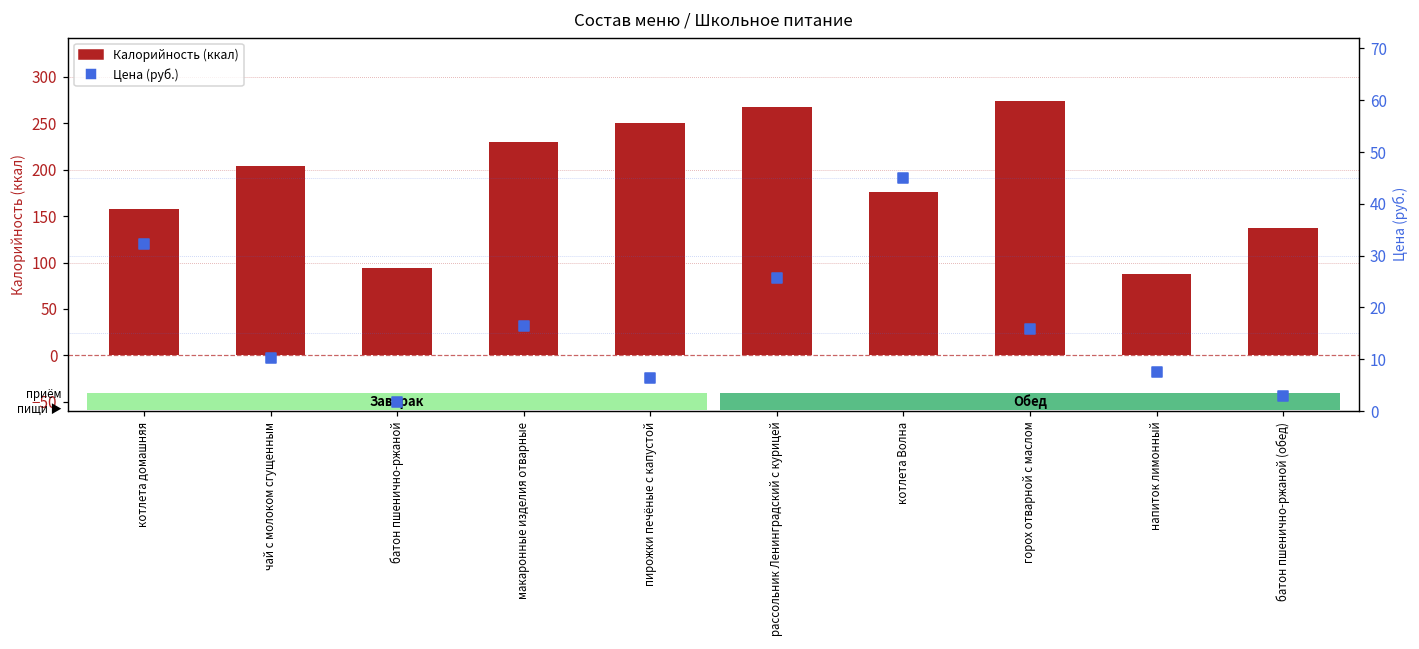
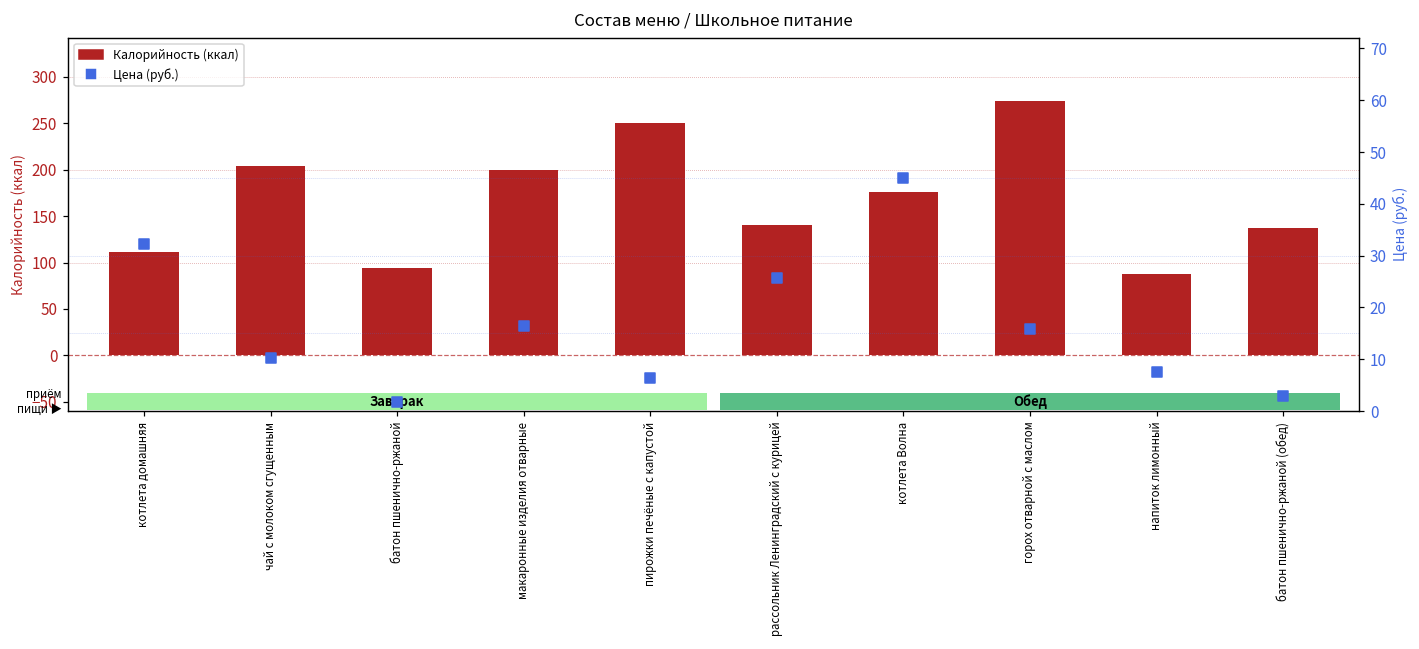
  {
    "Калорийность (ккал)": {
-     "котлета домашняя": 160,
+     "котлета домашняя": 110,
      "чай с молоком сгущенным": 200,
      "батон пшенично-ржаной": 90,
-     "макаронные изделия отварные": 230,
+     "макаронные изделия отварные": 200,
      "пирожки печёные с капустой": 250,
-     "рассольник Ленинградский с курицей": 270,
+     "рассольник Ленинградский с курицей": 140,
      "котлета Волна": 180,
      "горох отварной с маслом": 270,
      "напиток лимонный": 90,
      "батон пшенично-ржаной (обед)": 140
    }
  }
